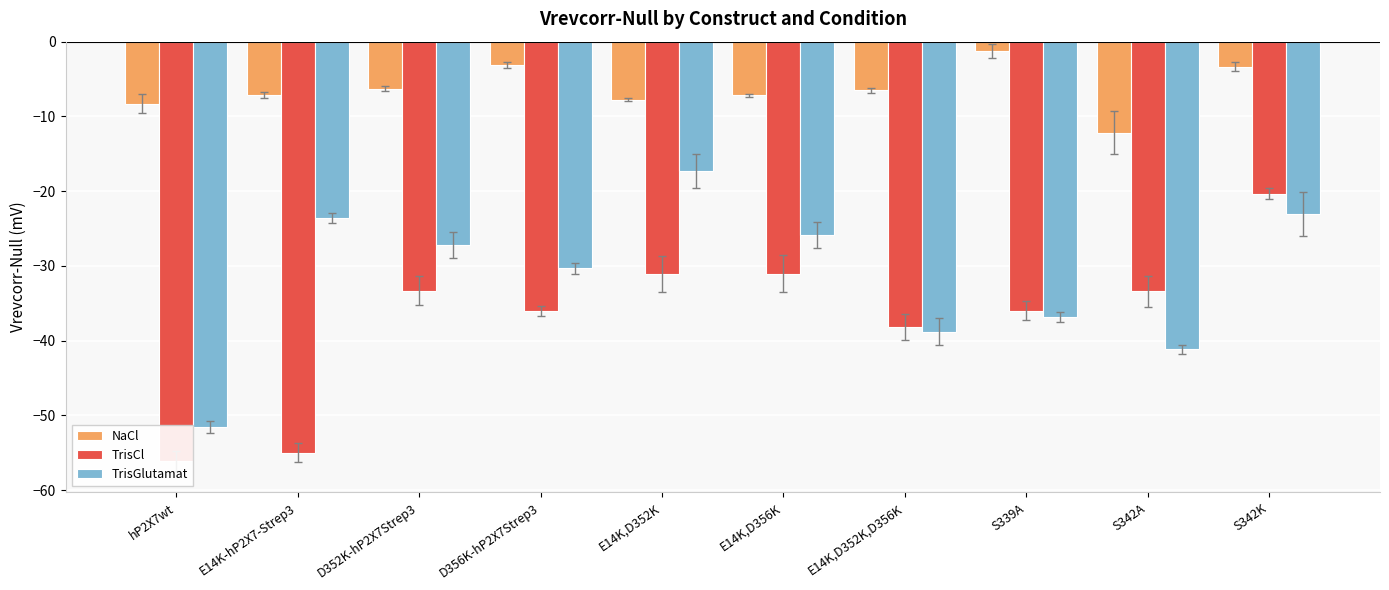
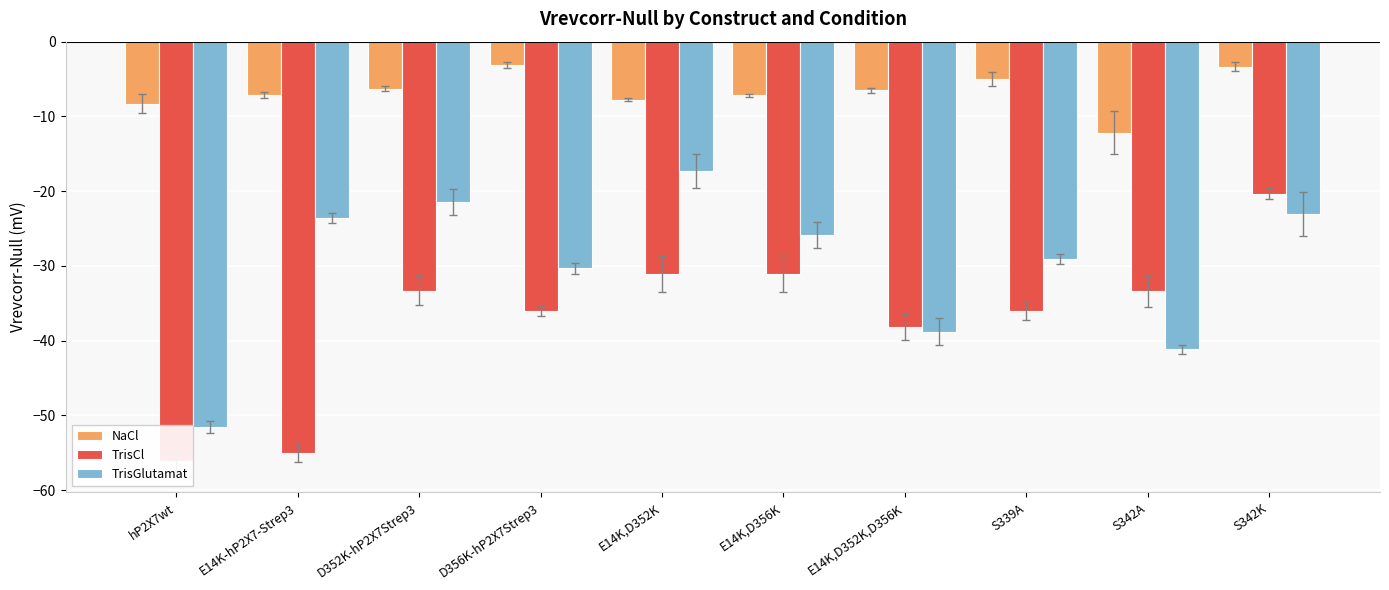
  {
    "NaCl": {
      "hP2X7wt": -8,
      "E14K-hP2X7-Strep3": -7,
      "D352K-hP2X7Strep3": -6,
      "D356K-hP2X7Strep3": -3,
      "E14K,D352K": -8,
      "E14K,D356K": -7,
      "E14K,D352K,D356K": -7,
-     "S339A": -1,
+     "S339A": -5,
      "S342A": -12,
      "S342K": -3
    },
    "TrisCl": {
      "E14K-hP2X7-Strep3": -55,
      "D352K-hP2X7Strep3": -33,
      "D356K-hP2X7Strep3": -36,
      "E14K,D352K": -31,
      "E14K,D356K": -31,
      "E14K,D352K,D356K": -38,
      "S339A": -36,
      "S342A": -33,
      "S342K": -20
    },
    "TrisGlutamat": {
      "hP2X7wt": -52,
      "E14K-hP2X7-Strep3": -24,
-     "D352K-hP2X7Strep3": -27,
+     "D352K-hP2X7Strep3": -21,
      "D356K-hP2X7Strep3": -30,
      "E14K,D352K": -17,
      "E14K,D356K": -26,
      "E14K,D352K,D356K": -39,
-     "S339A": -37,
+     "S339A": -29,
      "S342A": -41,
      "S342K": -23
    }
  }
